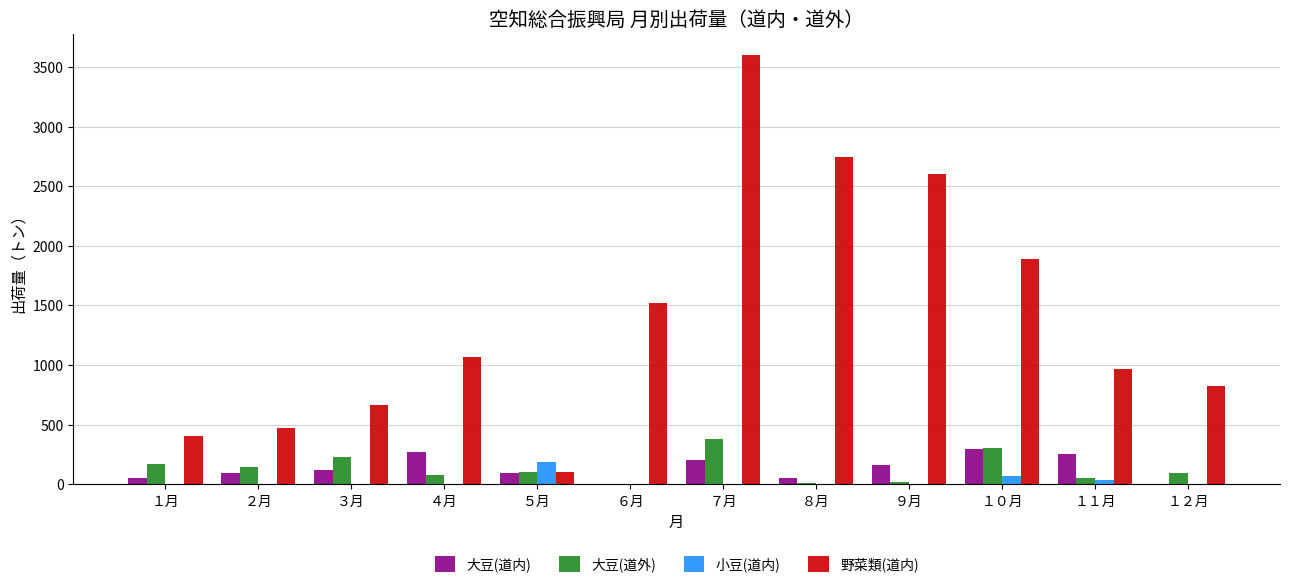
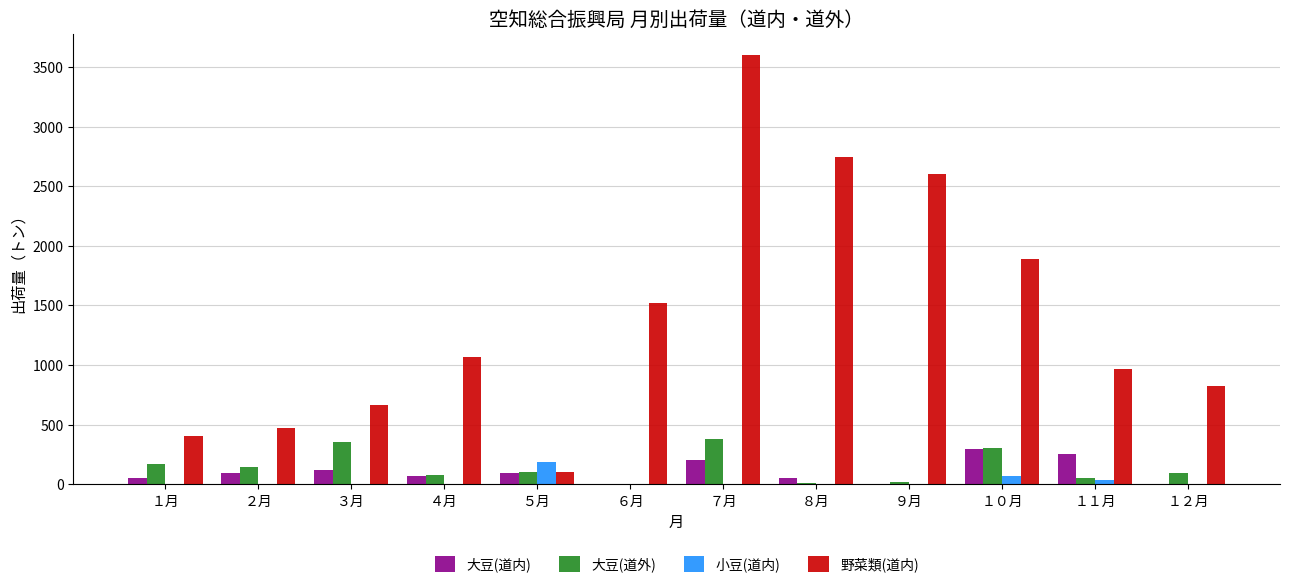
  {
    "大豆(道内)": {
      "１月": 50,
      "２月": 100,
      "３月": 120,
-     "４月": 270,
+     "４月": 70,
      "５月": 100,
      "６月": 0,
      "７月": 200,
      "８月": 50,
-     "９月": 160,
+     "９月": 0,
      "１０月": 290,
      "１１月": 260,
      "１２月": 0
    },
    "大豆(道外)": {
      "１月": 170,
      "２月": 150,
-     "３月": 230,
+     "３月": 360,
      "４月": 80,
      "５月": 100,
      "７月": 380,
      "１０月": 300,
      "１１月": 50,
      "１２月": 100
    },
    "小豆(道内)": {
      "１月": 0,
      "２月": 0,
      "３月": 0,
      "４月": 0,
      "５月": 180,
      "６月": 0,
      "７月": 0,
      "８月": 0,
      "１０月": 70,
      "１１月": 30
    },
    "野菜類(道内)": {
      "１月": 410,
      "２月": 470,
      "３月": 670,
      "４月": 1070,
      "５月": 100,
      "６月": 1520,
      "７月": 3600,
      "８月": 2740,
      "９月": 2600,
      "１０月": 1890,
      "１１月": 970,
      "１２月": 830
    }
  }
